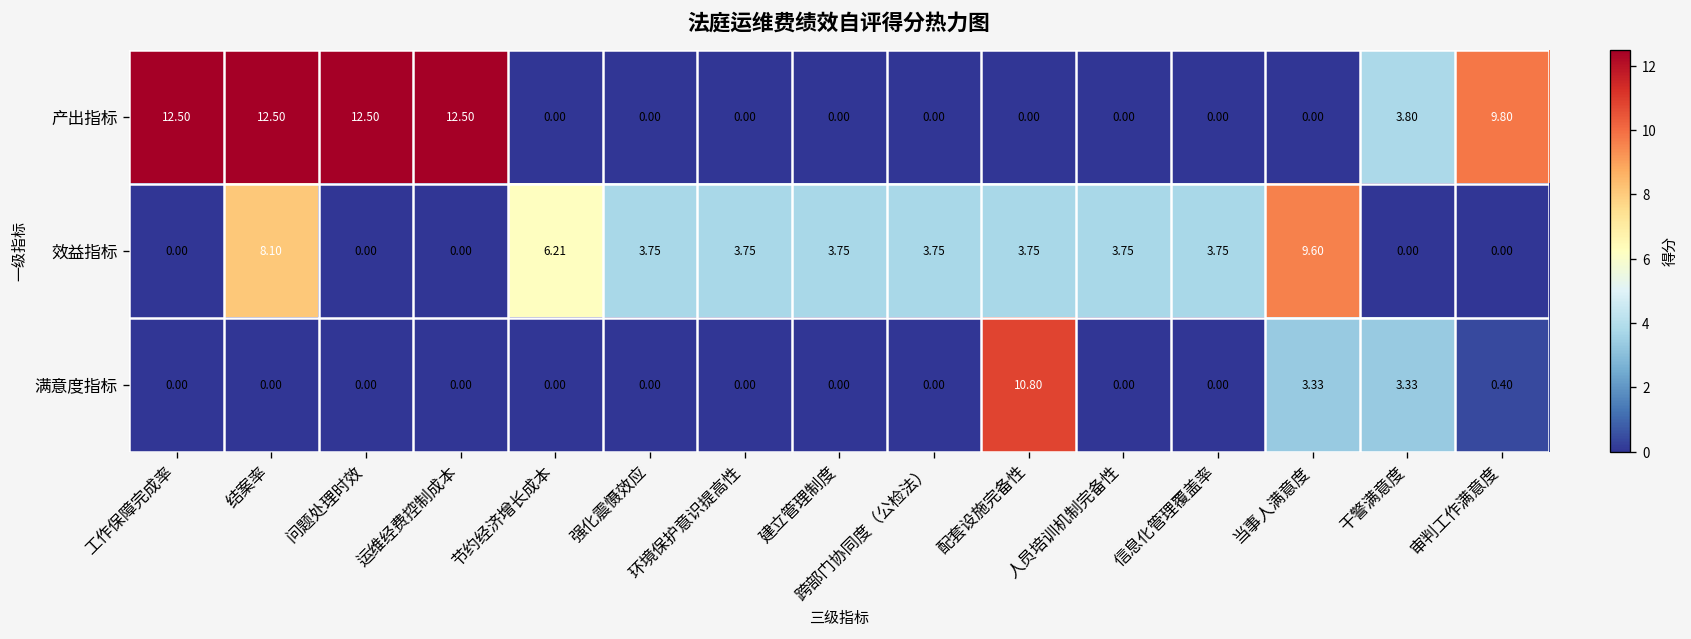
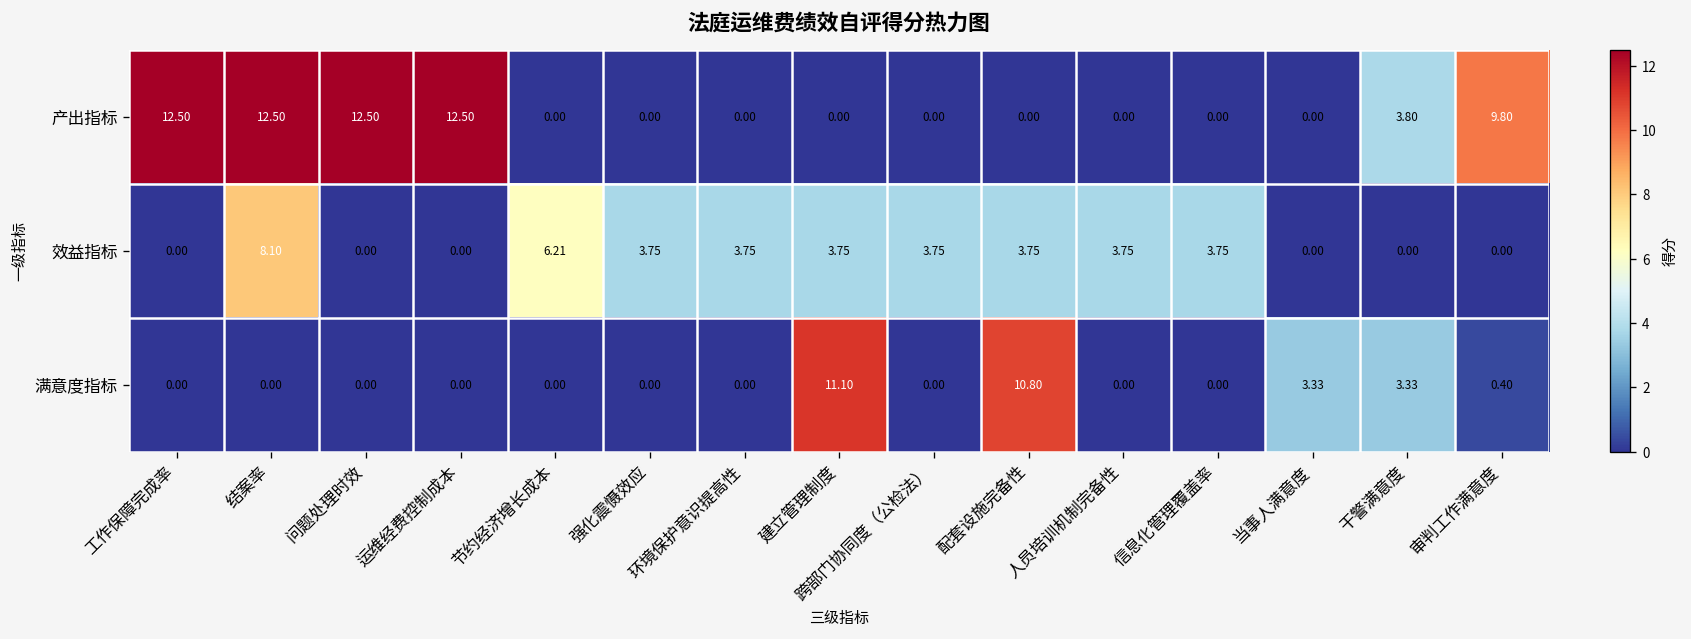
  {
    "产出指标": {
      "工作保障完成率": 12.50,
      "结案率": 12.50,
      "问题处理时效": 12.50,
      "运维经费控制成本": 12.50,
      "节约经济增长成本": 0.00,
      "强化震慑效应": 0.00,
      "环境保护意识提高性": 0.00,
      "建立管理制度": 0.00,
      "跨部门协同度（公检法）": 0.00,
      "配套设施完备性": 0.00,
      "人员培训机制完备性": 0.00,
      "信息化管理覆盖率": 0.00,
      "当事人满意度": 0.00,
      "干警满意度": 3.80,
      "审判工作满意度": 9.80
    },
    "效益指标": {
      "工作保障完成率": 0.00,
      "结案率": 8.10,
      "问题处理时效": 0.00,
      "运维经费控制成本": 0.00,
      "节约经济增长成本": 6.21,
      "强化震慑效应": 3.75,
      "环境保护意识提高性": 3.75,
      "建立管理制度": 3.75,
      "跨部门协同度（公检法）": 3.75,
      "配套设施完备性": 3.75,
      "人员培训机制完备性": 3.75,
      "信息化管理覆盖率": 3.75,
-     "当事人满意度": 9.60,
+     "当事人满意度": 0.00,
      "干警满意度": 0.00,
      "审判工作满意度": 0.00
    },
    "满意度指标": {
      "工作保障完成率": 0.00,
      "结案率": 0.00,
      "问题处理时效": 0.00,
      "运维经费控制成本": 0.00,
      "节约经济增长成本": 0.00,
      "强化震慑效应": 0.00,
      "环境保护意识提高性": 0.00,
-     "建立管理制度": 0.00,
+     "建立管理制度": 11.10,
      "跨部门协同度（公检法）": 0.00,
      "配套设施完备性": 10.80,
      "人员培训机制完备性": 0.00,
      "信息化管理覆盖率": 0.00,
      "当事人满意度": 3.33,
      "干警满意度": 3.33,
      "审判工作满意度": 0.40
    }
  }
